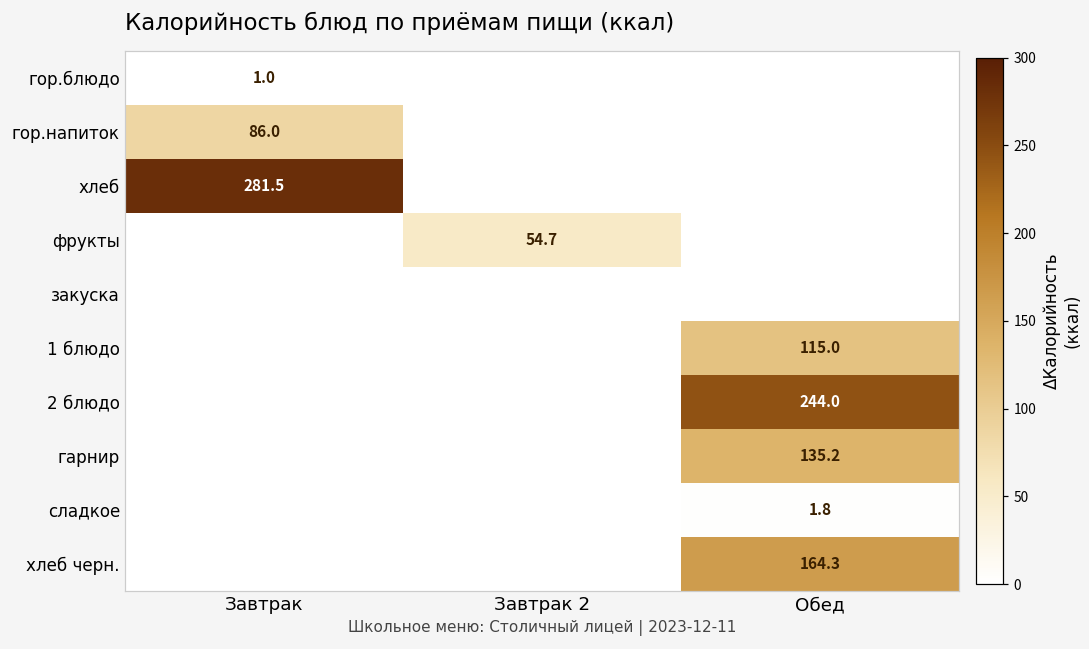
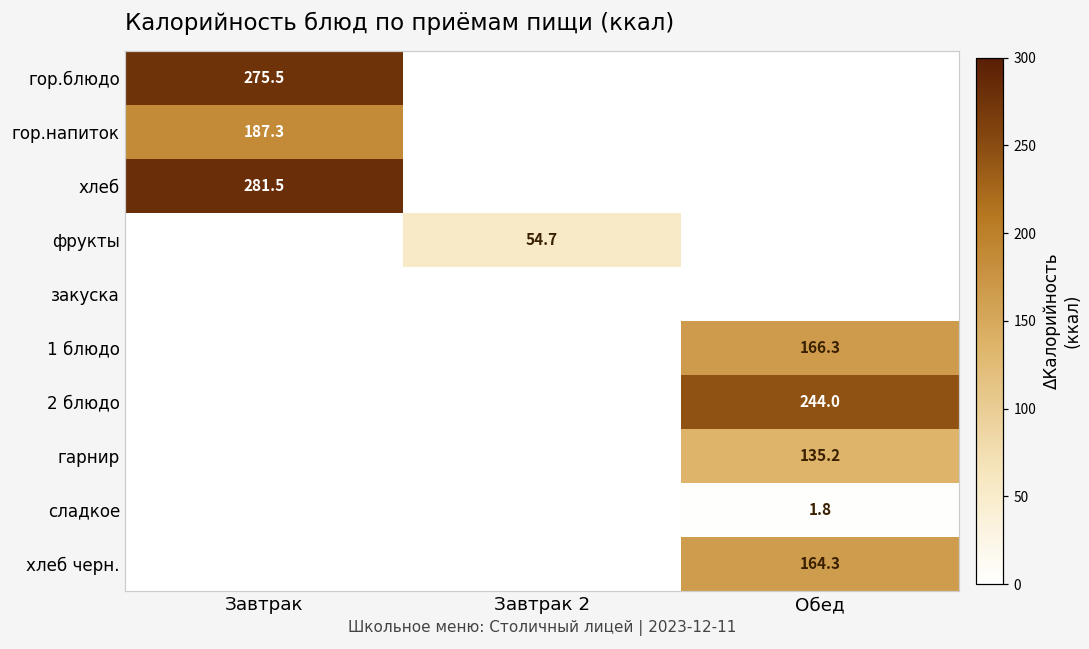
  {
    "гор.блюдо": {
-     "Завтрак": 1.0
+     "Завтрак": 275.5
    },
    "гор.напиток": {
-     "Завтрак": 86.0
+     "Завтрак": 187.3
    },
    "хлеб": {
      "Завтрак": 281.5
    },
    "фрукты": {
      "Завтрак 2": 54.7
    },
    "1 блюдо": {
-     "Обед": 115.0
+     "Обед": 166.3
    },
    "2 блюдо": {
      "Обед": 244.0
    },
    "гарнир": {
      "Обед": 135.2
    },
    "сладкое": {
      "Обед": 1.8
    },
    "хлеб черн.": {
      "Обед": 164.3
    }
  }
